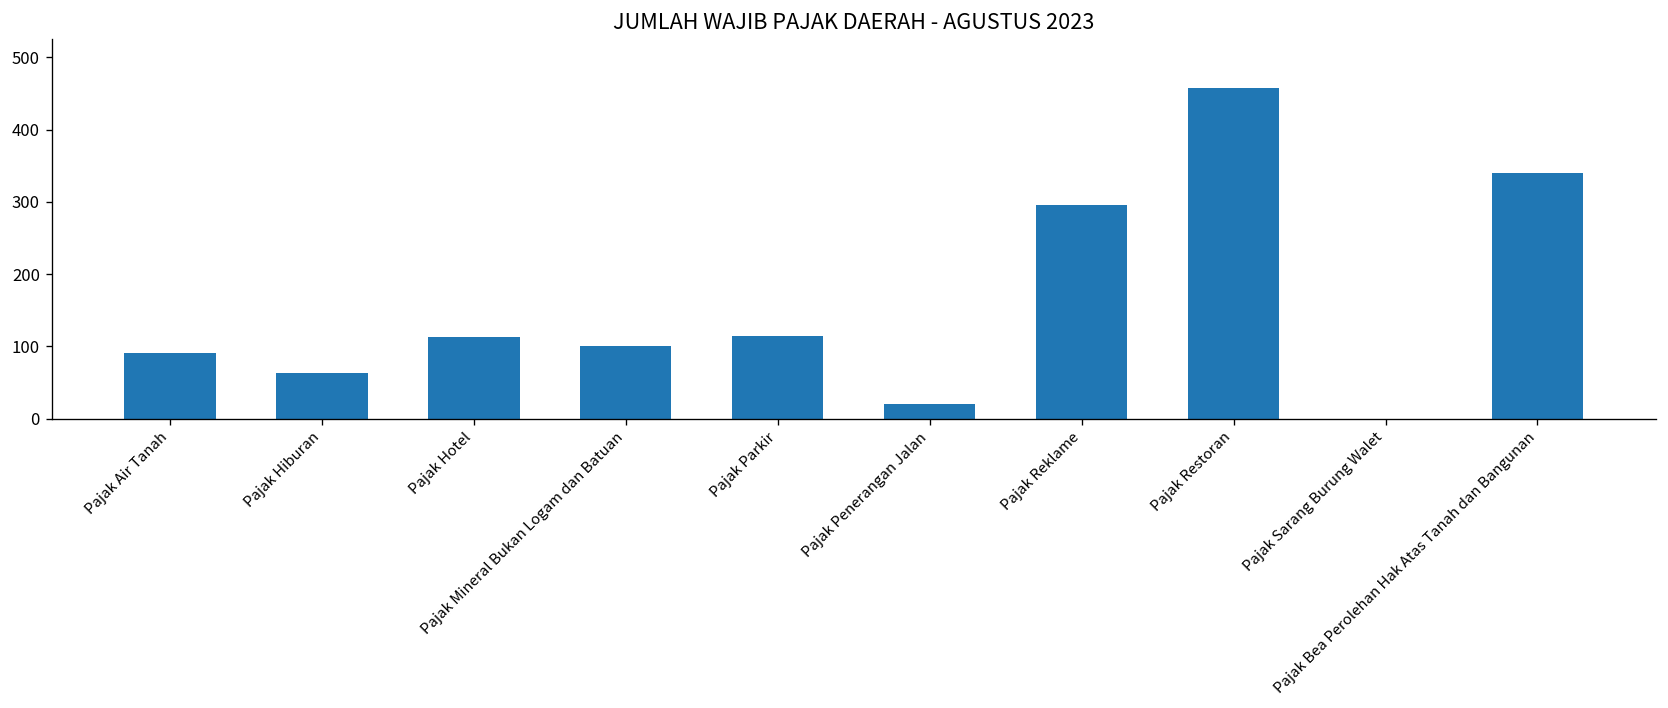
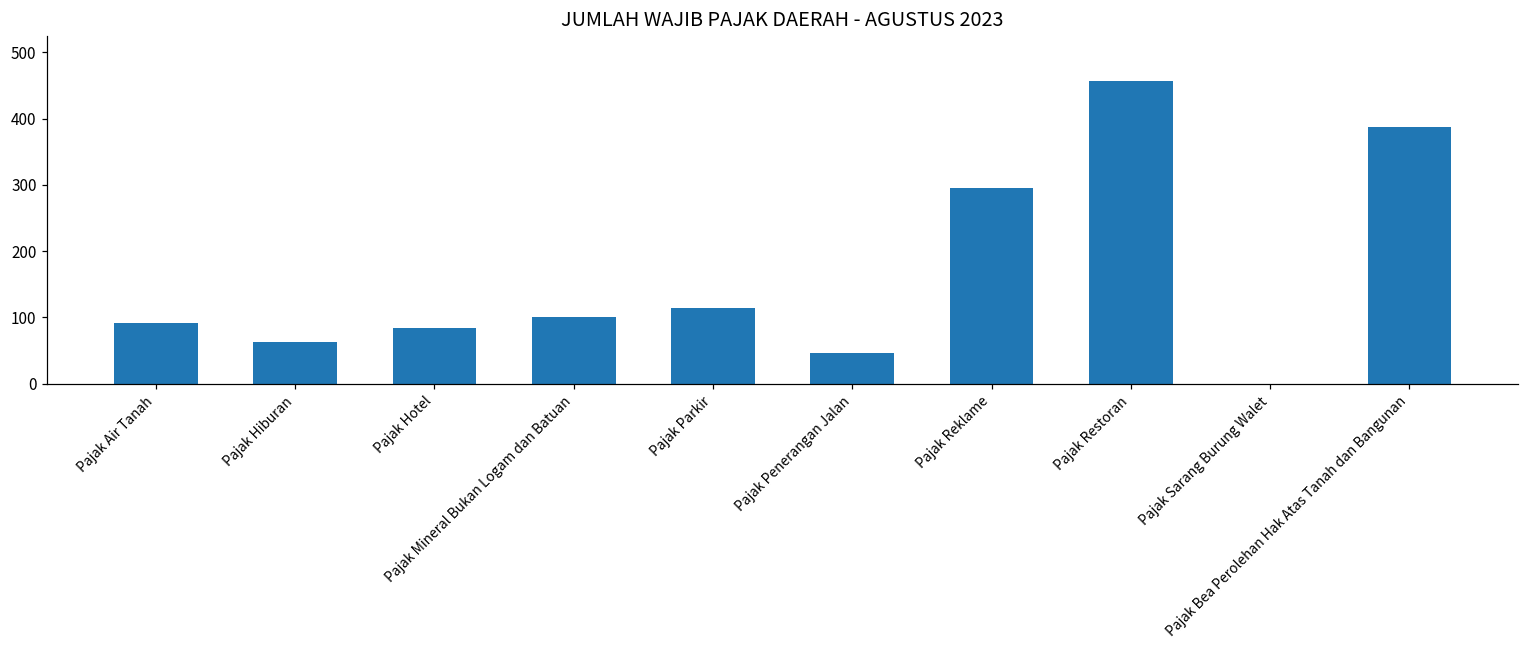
  {
    "Pajak Air Tanah": 90,
    "Pajak Hiburan": 60,
-   "Pajak Hotel": 110,
+   "Pajak Hotel": 80,
    "Pajak Mineral Bukan Logam dan Batuan": 100,
    "Pajak Parkir": 110,
-   "Pajak Penerangan Jalan": 20,
+   "Pajak Penerangan Jalan": 50,
    "Pajak Reklame": 300,
    "Pajak Restoran": 460,
    "Pajak Sarang Burung Walet": 0,
-   "Pajak Bea Perolehan Hak Atas Tanah dan Bangunan": 340
+   "Pajak Bea Perolehan Hak Atas Tanah dan Bangunan": 390
  }
